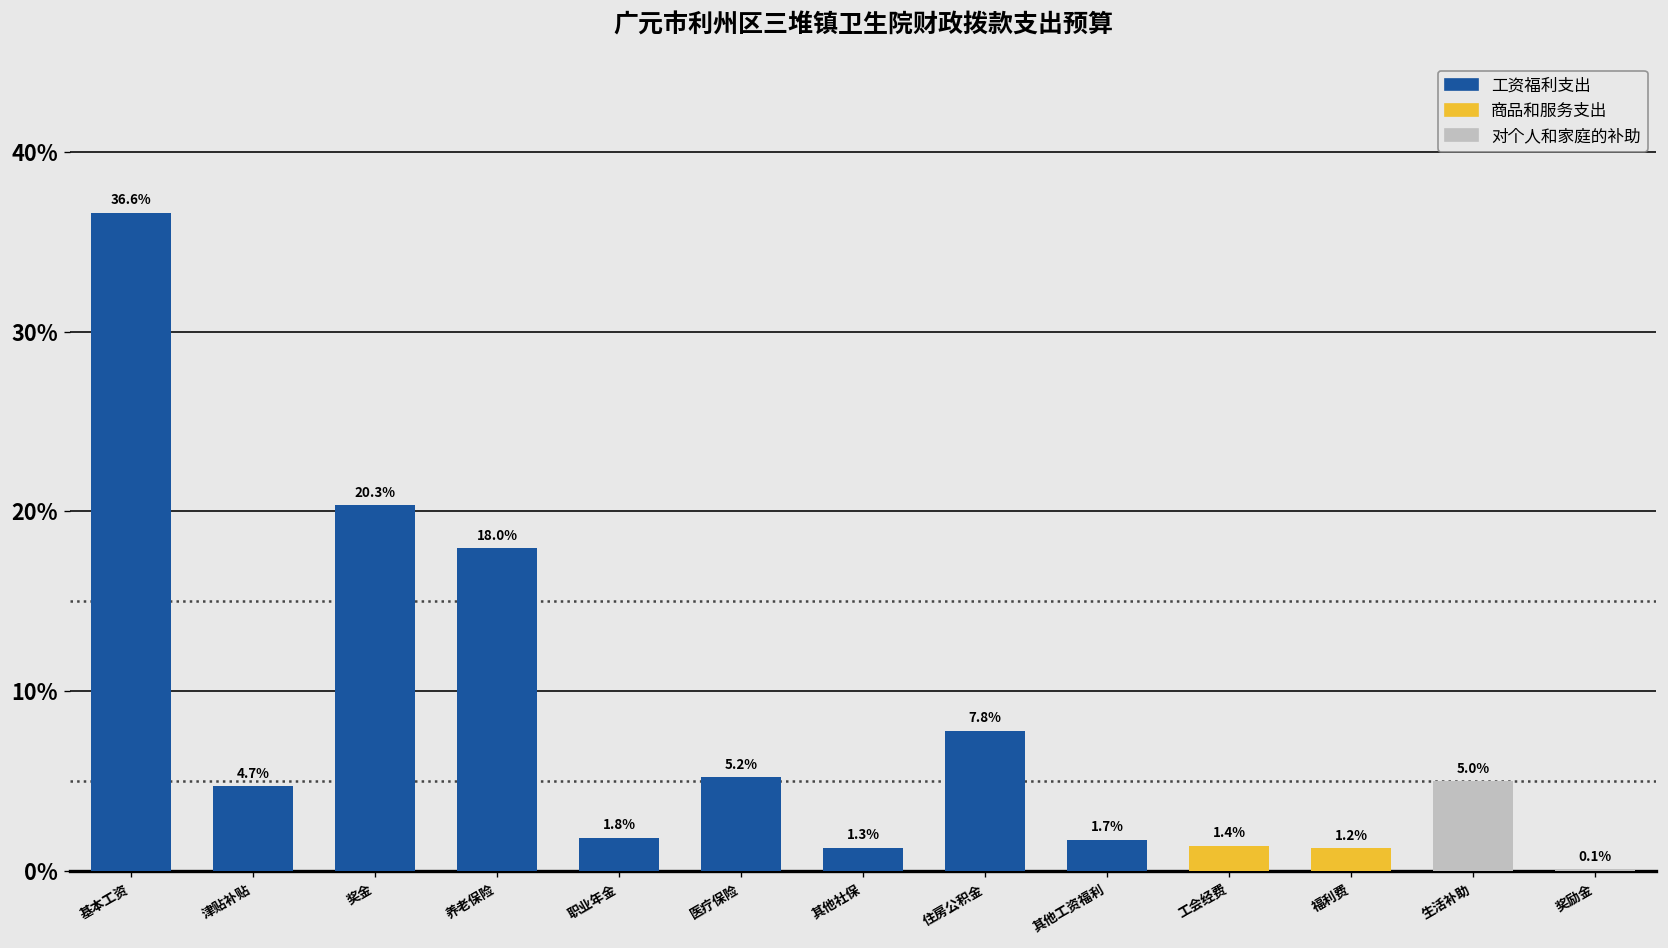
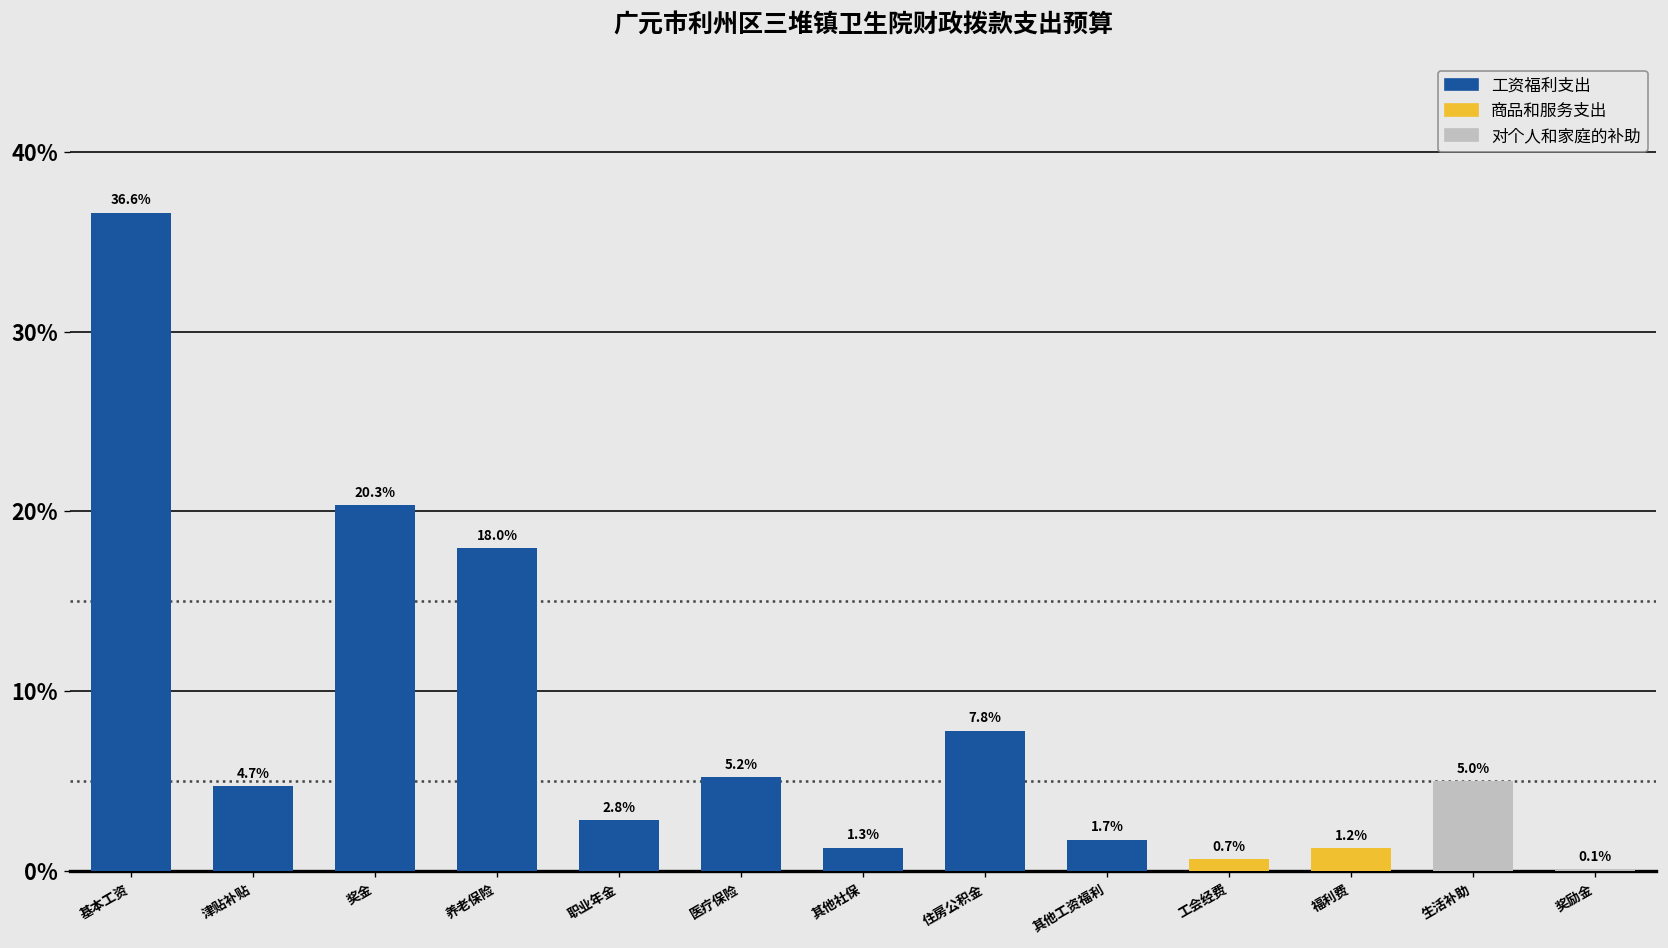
  {
    "基本工资": "36.6%",
    "津贴补贴": "4.7%",
    "奖金": "20.3%",
    "养老保险": "18.0%",
-   "职业年金": "1.8%",
+   "职业年金": "2.8%",
    "医疗保险": "5.2%",
    "其他社保": "1.3%",
    "住房公积金": "7.8%",
    "其他工资福利": "1.7%",
-   "工会经费": "1.4%",
+   "工会经费": "0.7%",
    "福利费": "1.2%",
    "生活补助": "5.0%",
    "奖励金": "0.1%"
  }
